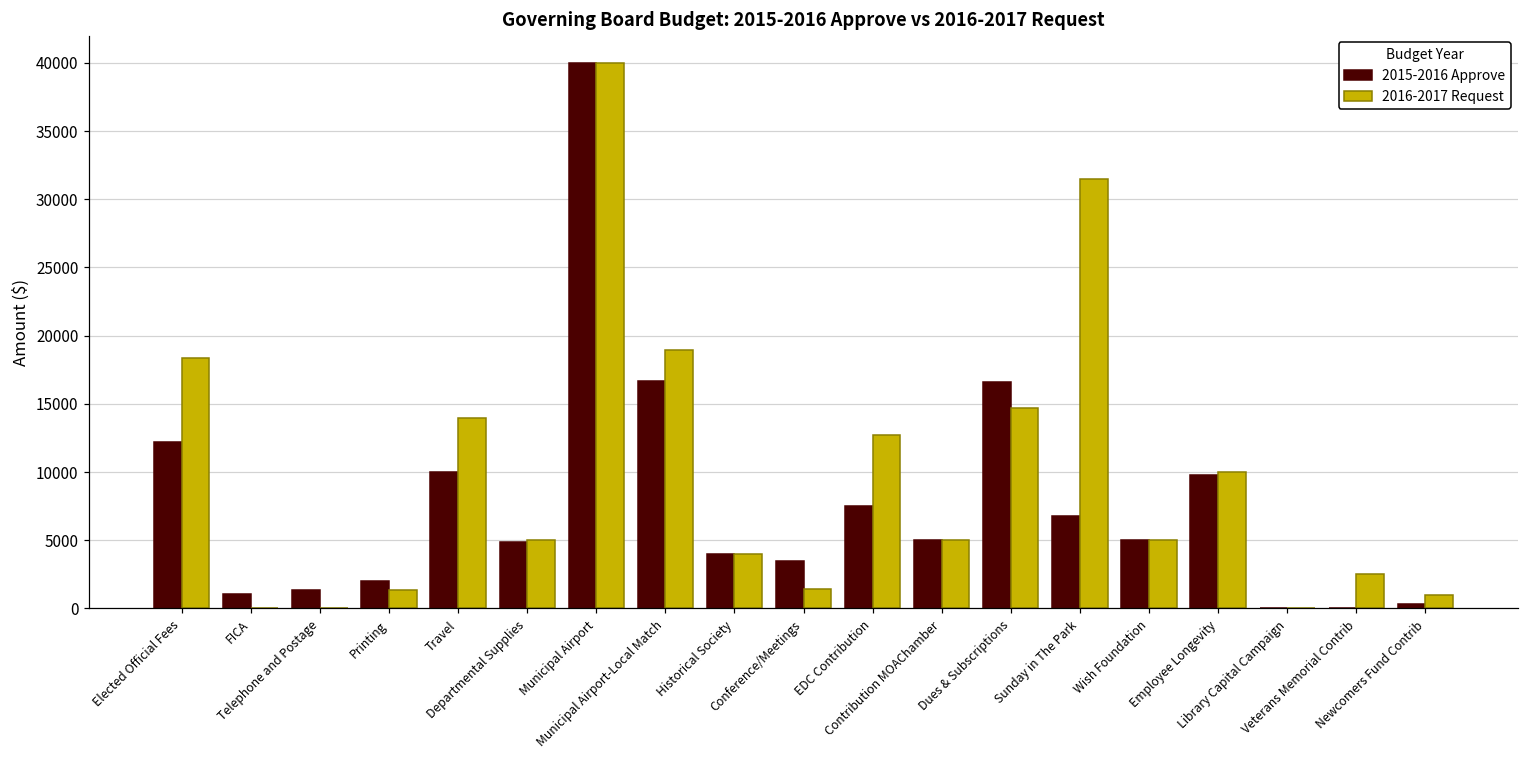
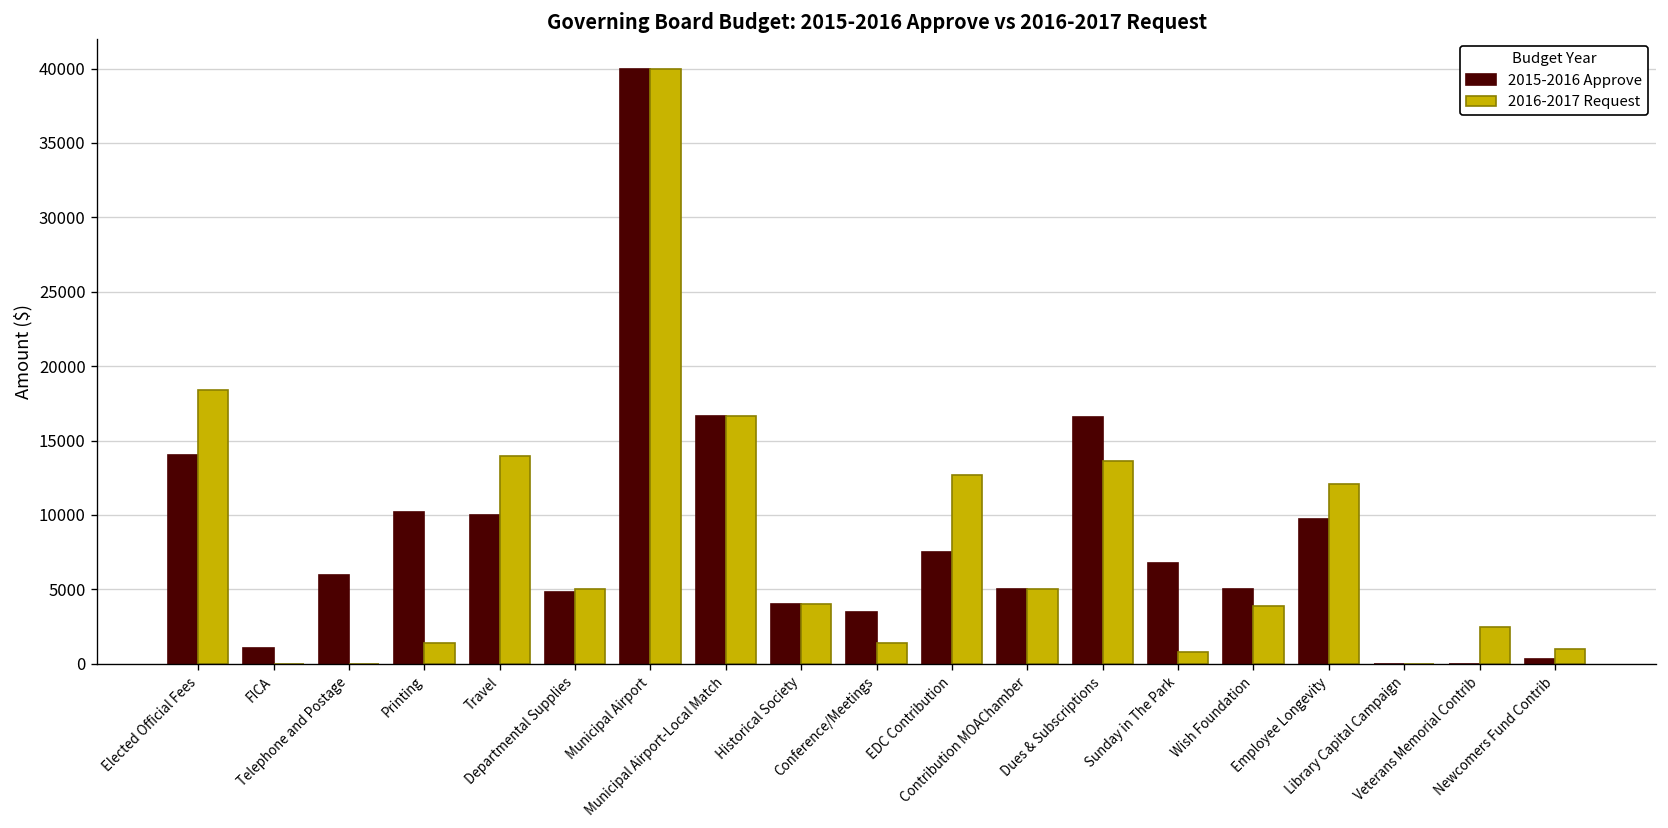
  {
    "2015-2016 Approve": {
-     "Elected Official Fees": 12200,
+     "Elected Official Fees": 14000,
      "FICA": 1100,
-     "Telephone and Postage": 1400,
-     "Printing": 2000,
+     "Telephone and Postage": 6000,
+     "Printing": 10200,
      "Travel": 10000,
      "Departmental Supplies": 4800,
      "Municipal Airport": 40000,
      "Municipal Airport-Local Match": 16700,
      "Historical Society": 4000,
      "Conference/Meetings": 3500,
      "EDC Contribution": 7500,
      "Contribution MOAChamber": 5000,
      "Dues & Subscriptions": 16600,
      "Sunday in The Park": 6700,
      "Wish Foundation": 5000,
      "Employee Longevity": 9800,
      "Library Capital Campaign": 0,
      "Veterans Memorial Contrib": 0,
      "Newcomers Fund Contrib": 300
    },
    "2016-2017 Request": {
      "Elected Official Fees": 18400,
      "FICA": 0,
      "Telephone and Postage": 0,
      "Printing": 1400,
      "Travel": 14000,
      "Departmental Supplies": 5000,
      "Municipal Airport": 40000,
-     "Municipal Airport-Local Match": 19000,
+     "Municipal Airport-Local Match": 16700,
      "Historical Society": 4000,
      "Conference/Meetings": 1400,
      "EDC Contribution": 12700,
      "Contribution MOAChamber": 5000,
-     "Dues & Subscriptions": 14700,
-     "Sunday in The Park": 31500,
-     "Wish Foundation": 5000,
-     "Employee Longevity": 10000,
+     "Dues & Subscriptions": 13600,
+     "Sunday in The Park": 800,
+     "Wish Foundation": 3900,
+     "Employee Longevity": 12100,
      "Library Capital Campaign": 0,
      "Veterans Memorial Contrib": 2500,
      "Newcomers Fund Contrib": 1000
    }
  }
